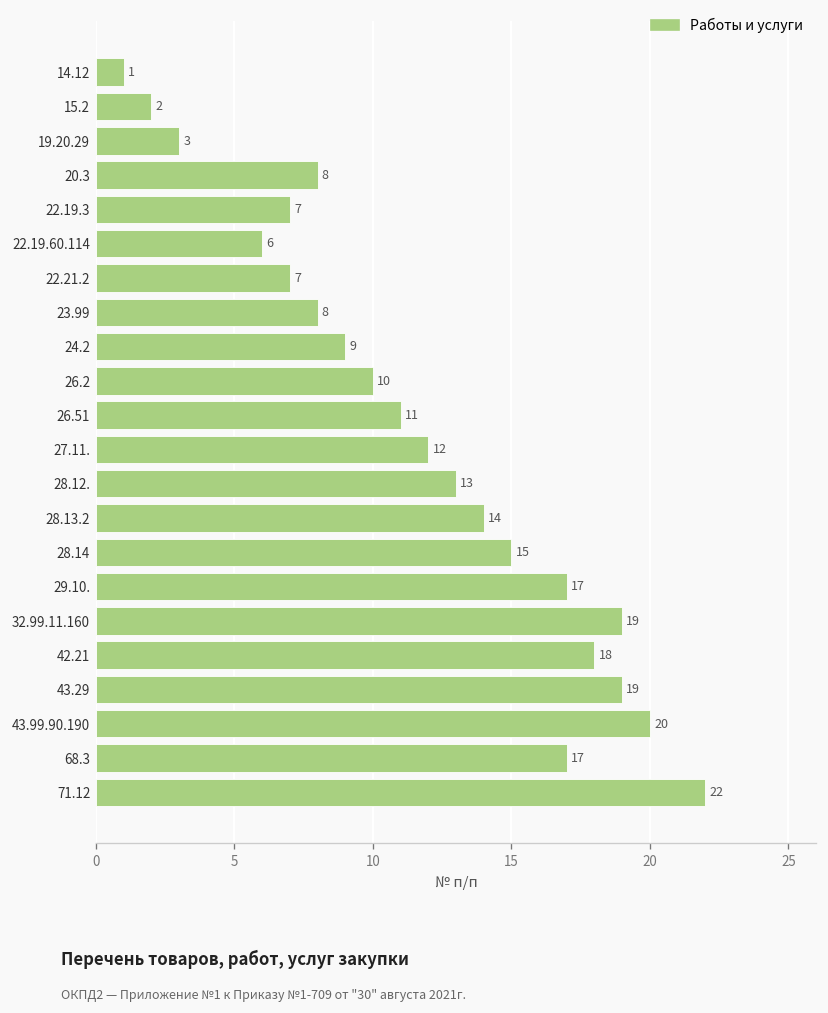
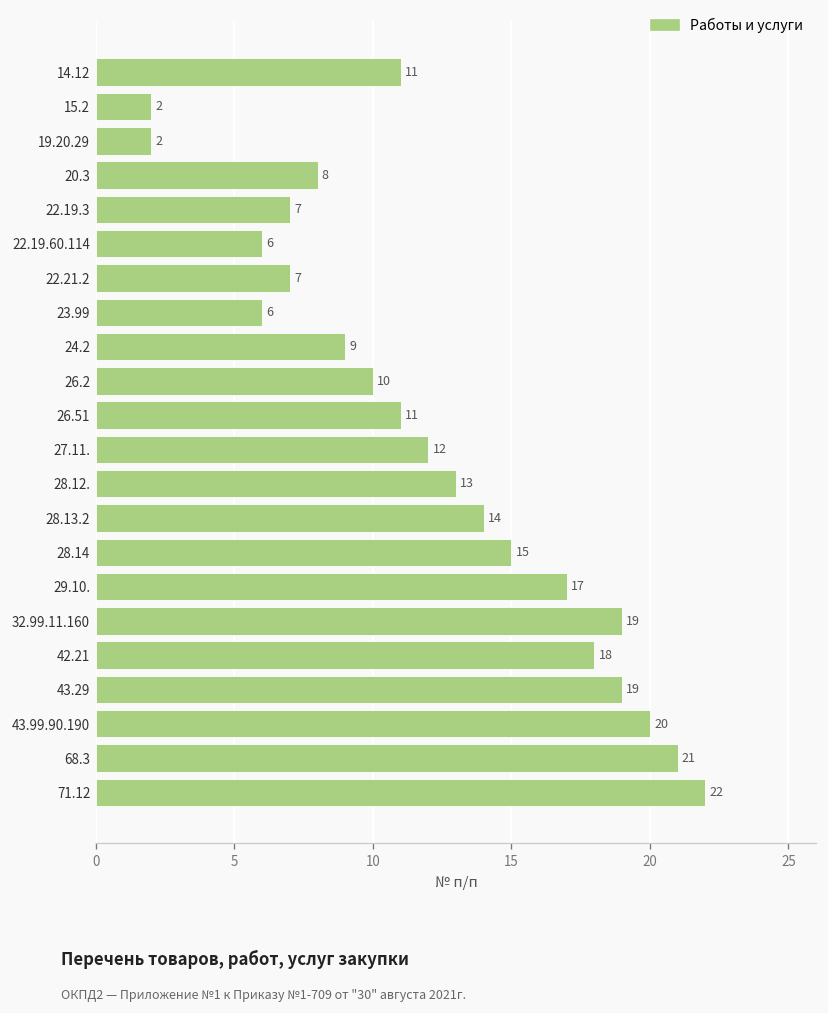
  {
-   "14.12": 1,
+   "14.12": 11,
    "15.2": 2,
-   "19.20.29": 3,
+   "19.20.29": 2,
    "20.3": 8,
    "22.19.3": 7,
    "22.19.60.114": 6,
    "22.21.2": 7,
-   "23.99": 8,
+   "23.99": 6,
    "24.2": 9,
    "26.2": 10,
    "26.51": 11,
    "27.11.": 12,
    "28.12.": 13,
    "28.13.2": 14,
    "28.14": 15,
    "29.10.": 17,
    "32.99.11.160": 19,
    "42.21": 18,
    "43.29": 19,
    "43.99.90.190": 20,
-   "68.3": 17,
+   "68.3": 21,
    "71.12": 22
  }
